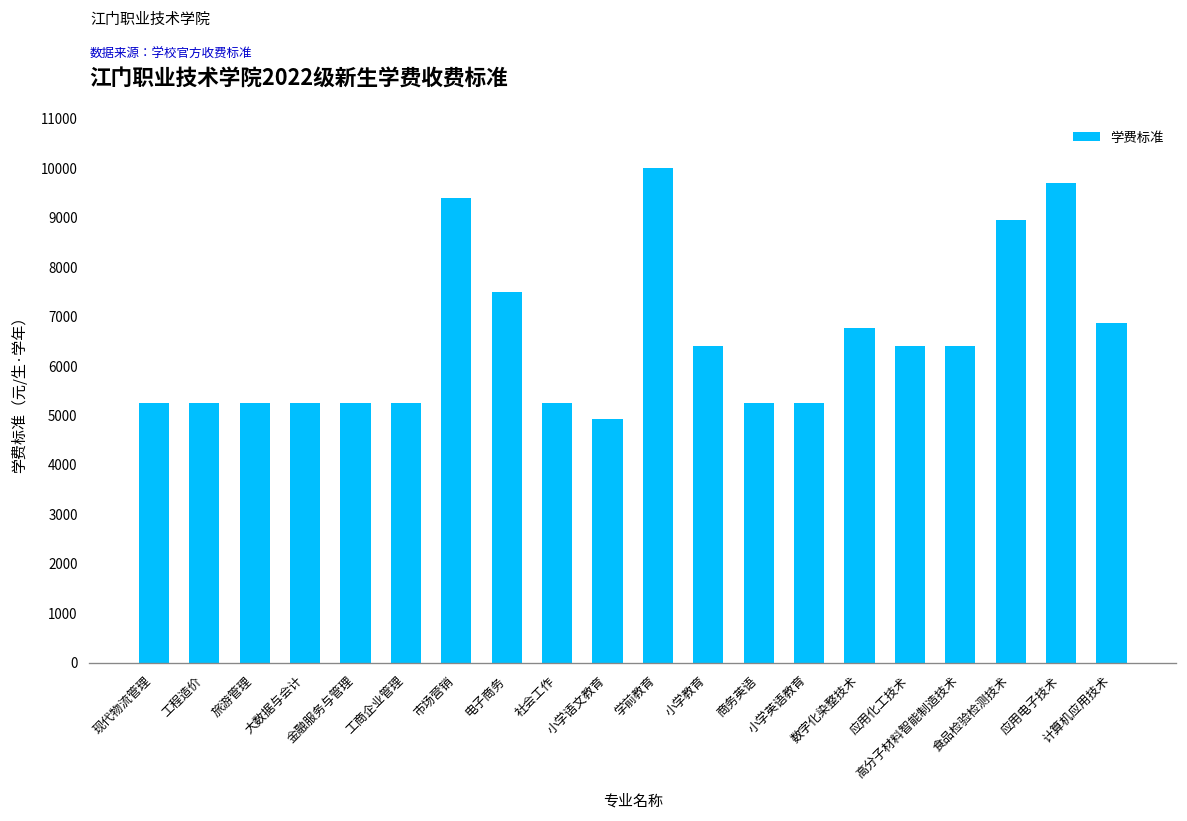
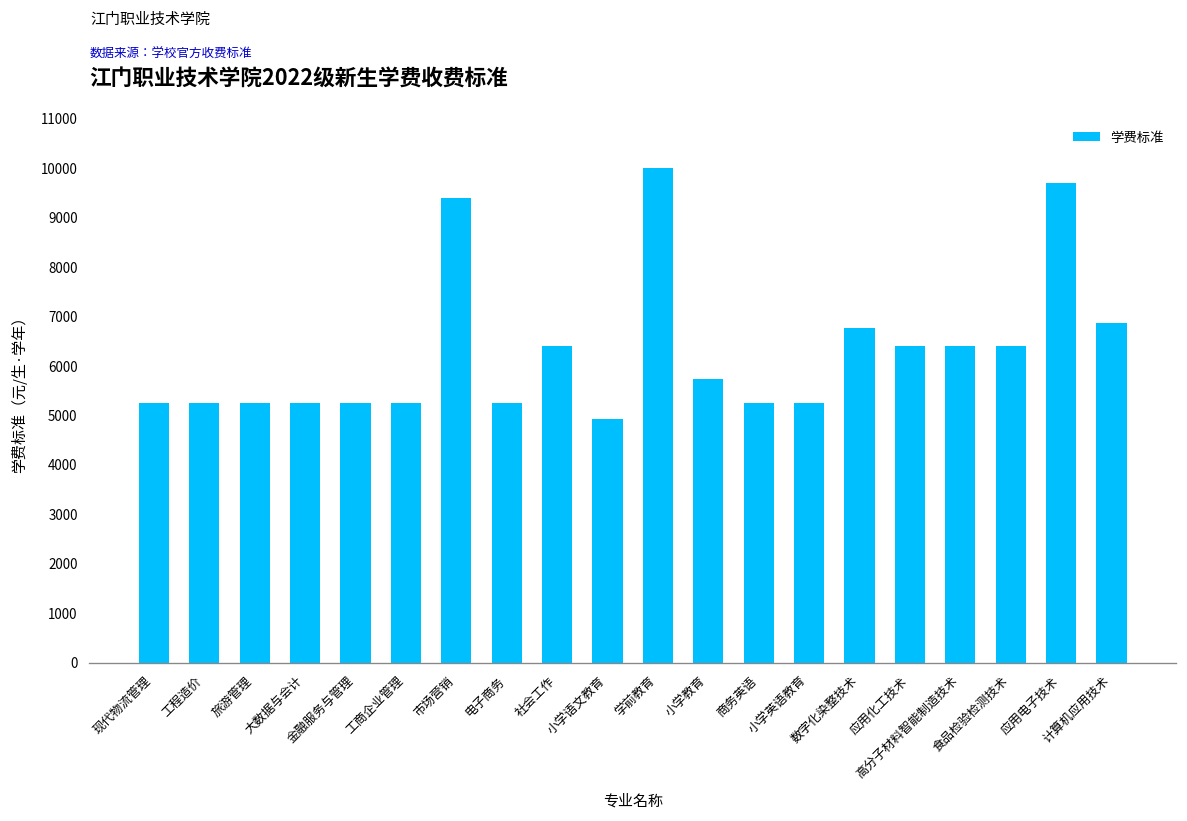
  {
    "现代物流管理": 5300,
    "工程造价": 5300,
    "旅游管理": 5300,
    "大数据与会计": 5300,
    "金融服务与管理": 5300,
    "工商企业管理": 5300,
    "市场营销": 9400,
-   "电子商务": 7500,
-   "社会工作": 5300,
+   "电子商务": 5300,
+   "社会工作": 6400,
    "小学语文教育": 4900,
    "学前教育": 10000,
-   "小学教育": 6400,
+   "小学教育": 5700,
    "商务英语": 5300,
    "小学英语教育": 5300,
    "数字化染整技术": 6800,
    "应用化工技术": 6400,
    "高分子材料智能制造技术": 6400,
-   "食品检验检测技术": 9000,
+   "食品检验检测技术": 6400,
    "应用电子技术": 9700,
    "计算机应用技术": 6900
  }
